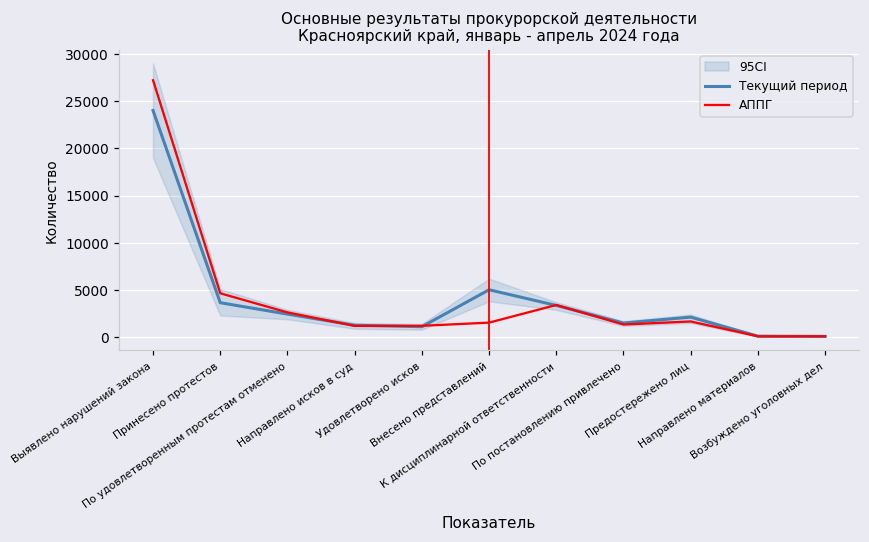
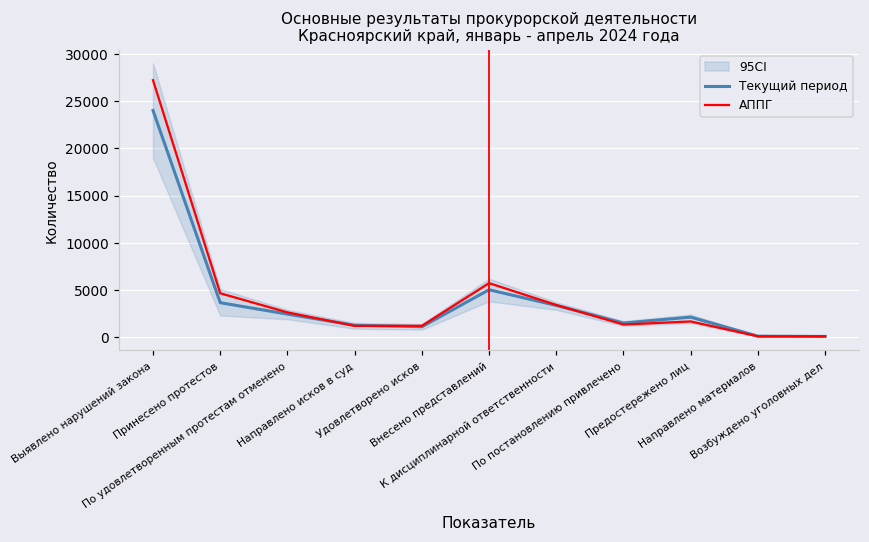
  {
    "АППГ": {
      "Выявлено нарушений закона": 27000,
      "Принесено протестов": 5000,
-     "Внесено представлений": 2000,
+     "Внесено представлений": 6000,
      "Предостережено лиц": 2000
    }
  }
